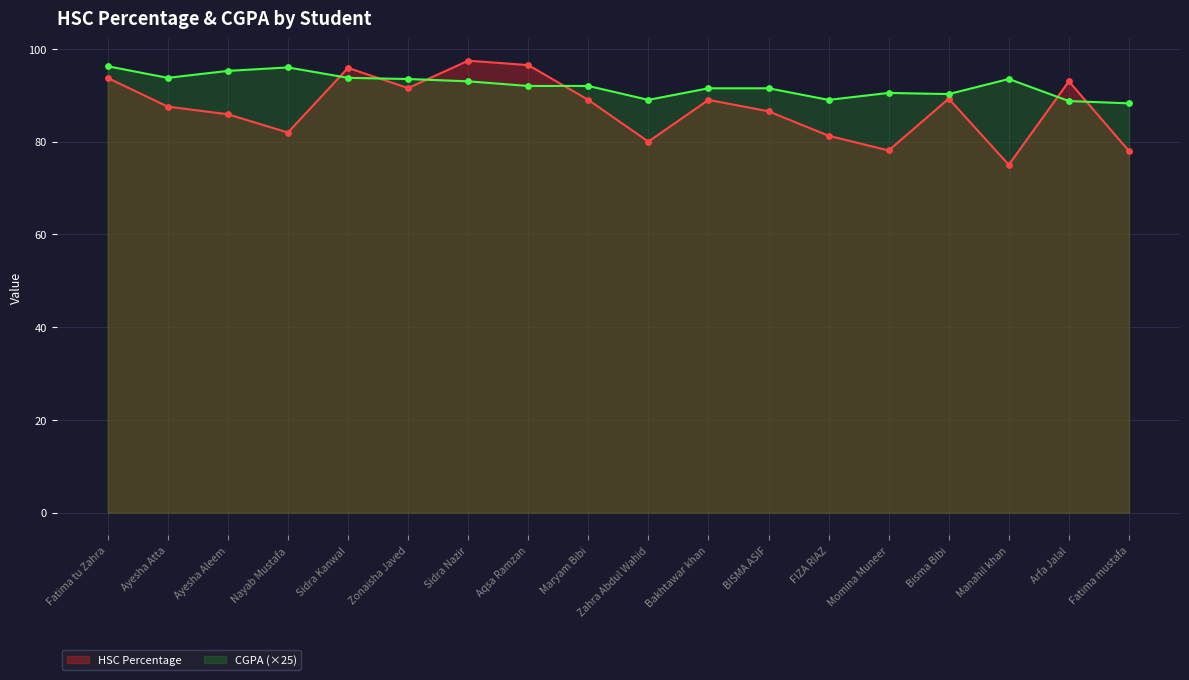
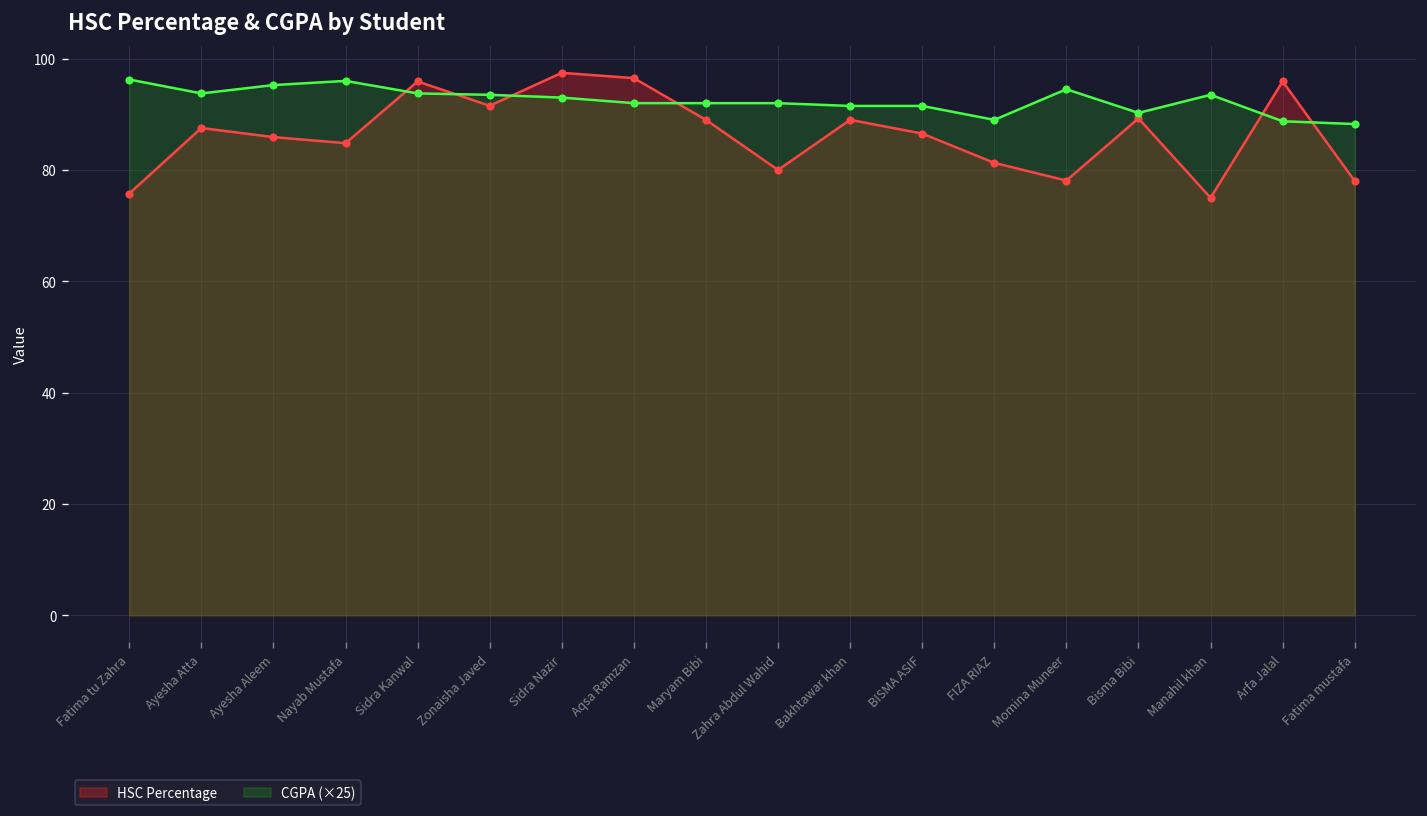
  {
    "HSC Percentage": {
-     "Fatima tu Zahra": 94,
+     "Fatima tu Zahra": 76,
      "Ayesha Atta": 88,
      "Ayesha Aleem": 86,
-     "Nayab Mustafa": 82,
+     "Nayab Mustafa": 85,
      "Sidra Kanwal": 96,
      "Zonaisha Javed": 92,
      "Sidra Nazir": 97,
      "Aqsa Ramzan": 97,
      "Maryam Bibi": 89,
      "Zahra Abdul Wahid": 80,
      "Bakhtawar khan": 89,
      "BISMA ASIF": 87,
      "FIZA RIAZ": 81,
      "Momina Muneer": 78,
      "Bisma Bibi": 89,
      "Manahil khan": 75,
-     "Arfa Jalal": 93,
+     "Arfa Jalal": 96,
      "Fatima mustafa": 78
    },
    "CGPA (×25)": {
      "Fatima tu Zahra": 96,
      "Ayesha Atta": 94,
      "Ayesha Aleem": 95,
      "Nayab Mustafa": 96,
      "Sidra Kanwal": 94,
      "Zonaisha Javed": 94,
      "Sidra Nazir": 93,
      "Aqsa Ramzan": 92,
      "Maryam Bibi": 92,
-     "Zahra Abdul Wahid": 89,
+     "Zahra Abdul Wahid": 92,
      "Bakhtawar khan": 92,
      "BISMA ASIF": 92,
      "FIZA RIAZ": 89,
-     "Momina Muneer": 91,
+     "Momina Muneer": 95,
      "Bisma Bibi": 90,
      "Manahil khan": 94,
      "Arfa Jalal": 89,
      "Fatima mustafa": 88
    }
  }
